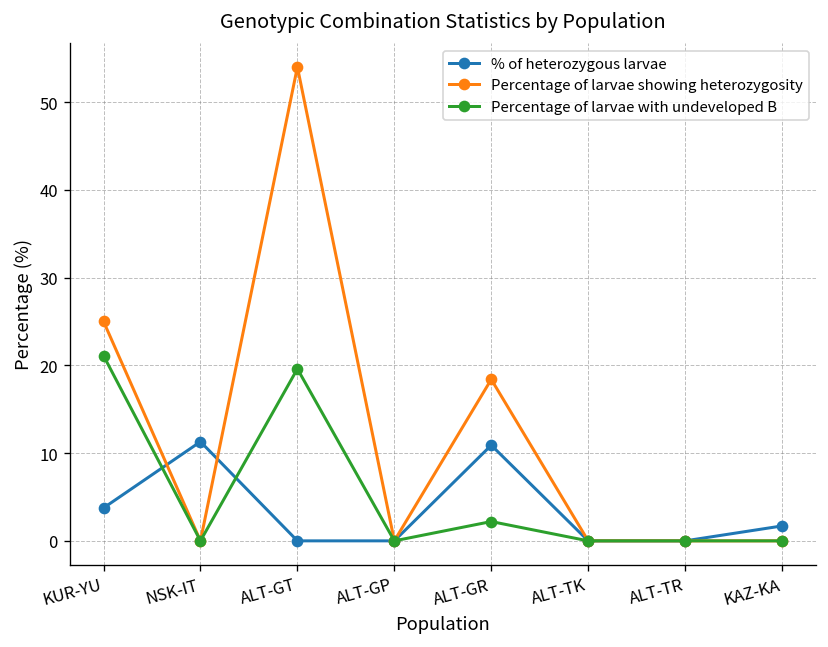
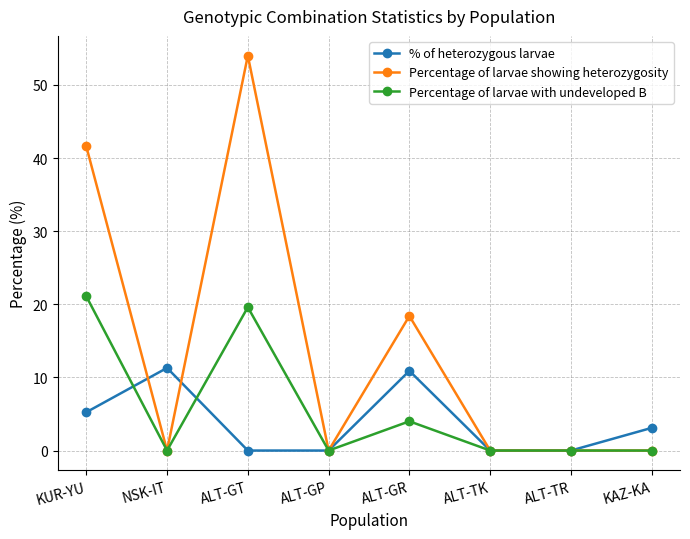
  {
    "% of heterozygous larvae": {
-     "KUR-YU": 4,
+     "KUR-YU": 5,
      "NSK-IT": 11,
      "ALT-GT": 0,
      "ALT-GR": 11,
-     "KAZ-KA": 2
+     "KAZ-KA": 3
    },
    "Percentage of larvae showing heterozygosity": {
-     "KUR-YU": 25,
+     "KUR-YU": 42,
      "ALT-GT": 54,
      "ALT-GR": 18
    },
    "Percentage of larvae with undeveloped B": {
      "KUR-YU": 21,
      "ALT-GT": 20,
-     "ALT-GR": 2
+     "ALT-GR": 4
    }
  }
